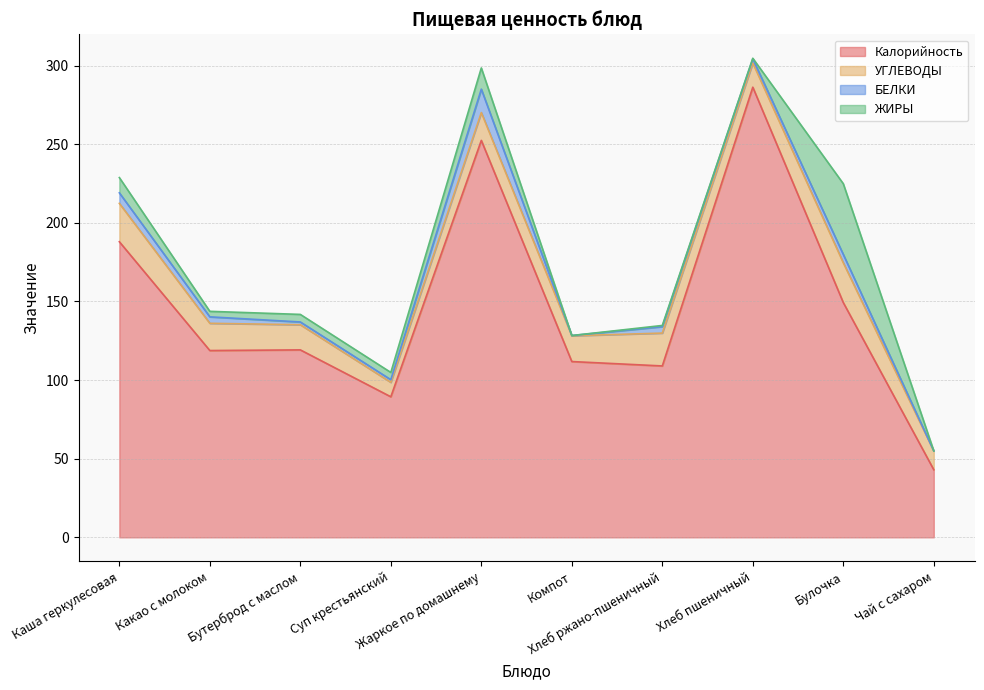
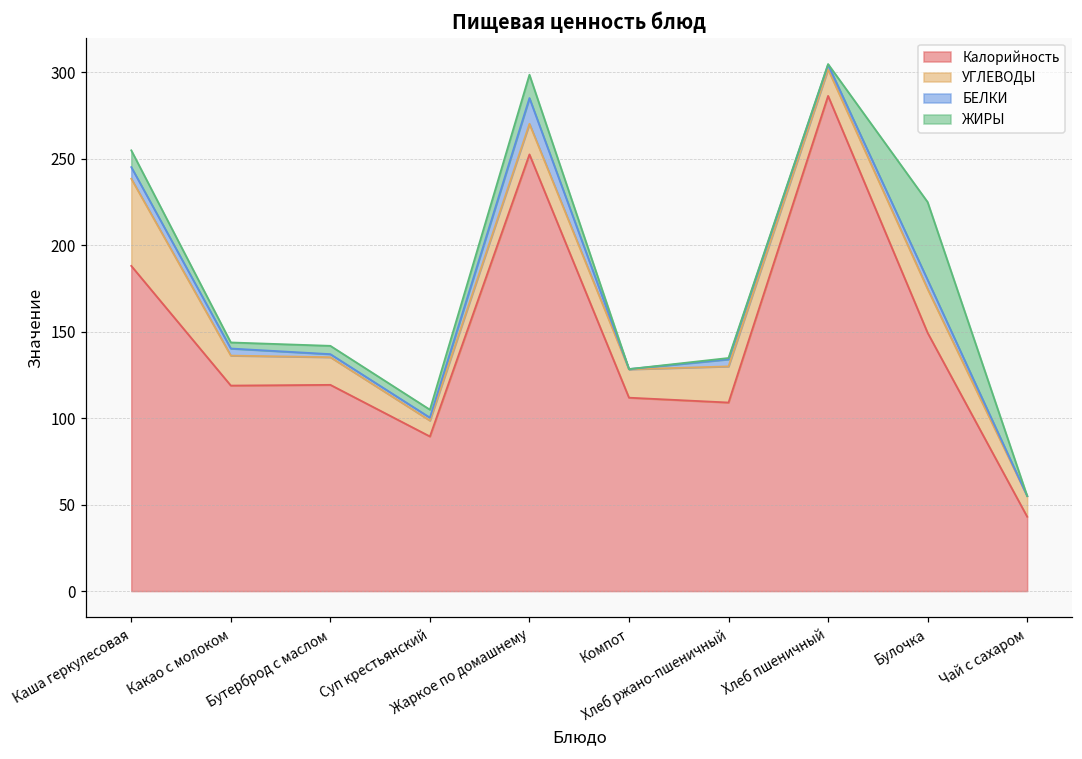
  {
    "Калорийность": {
      "Каша геркулесовая": 188,
      "Какао с молоком": 119,
      "Бутерброд с маслом": 119,
      "Суп крестьянский": 89,
      "Жаркое по домашнему": 252,
      "Компот": 112,
      "Хлеб ржано-пшеничный": 109,
      "Хлеб пшеничный": 286,
      "Булочка": 149,
      "Чай с сахаром": 43
    },
    "УГЛЕВОДЫ": {
-     "Каша геркулесовая": 24,
+     "Каша геркулесовая": 50,
      "Какао с молоком": 17,
      "Бутерброд с маслом": 16,
      "Суп крестьянский": 9,
      "Жаркое по домашнему": 18,
      "Хлеб ржано-пшеничный": 21,
      "Хлеб пшеничный": 15,
      "Булочка": 25
    },
    "БЕЛКИ": {
      "Каша геркулесовая": 7,
      "Какао с молоком": 4,
      "Бутерброд с маслом": 2,
      "Суп крестьянский": 2,
      "Жаркое по домашнему": 15,
      "Булочка": 5
    },
    "ЖИРЫ": {
      "Каша геркулесовая": 10,
      "Какао с молоком": 4,
      "Бутерброд с маслом": 5,
      "Суп крестьянский": 5,
      "Жаркое по домашнему": 13,
      "Булочка": 45
    }
  }
